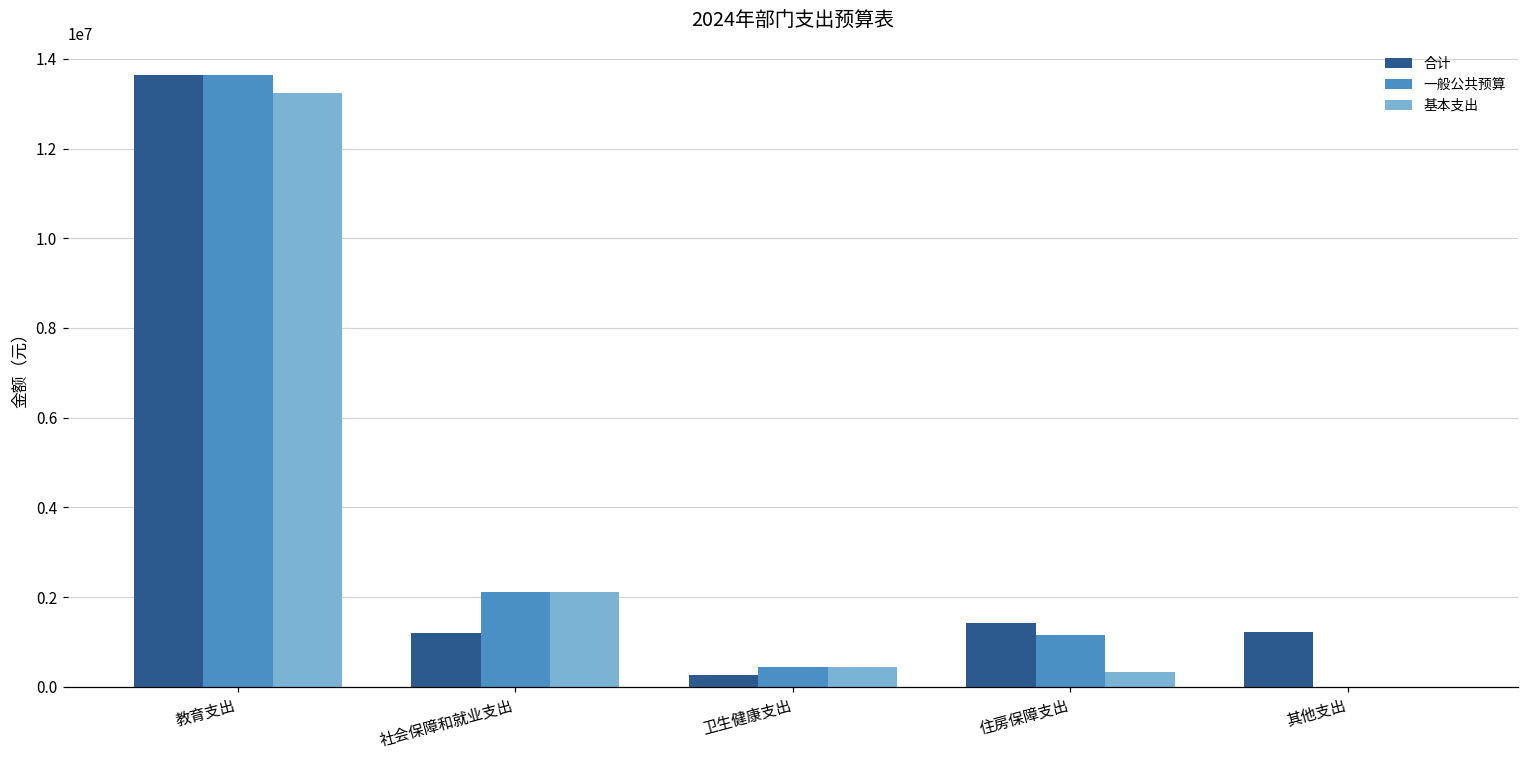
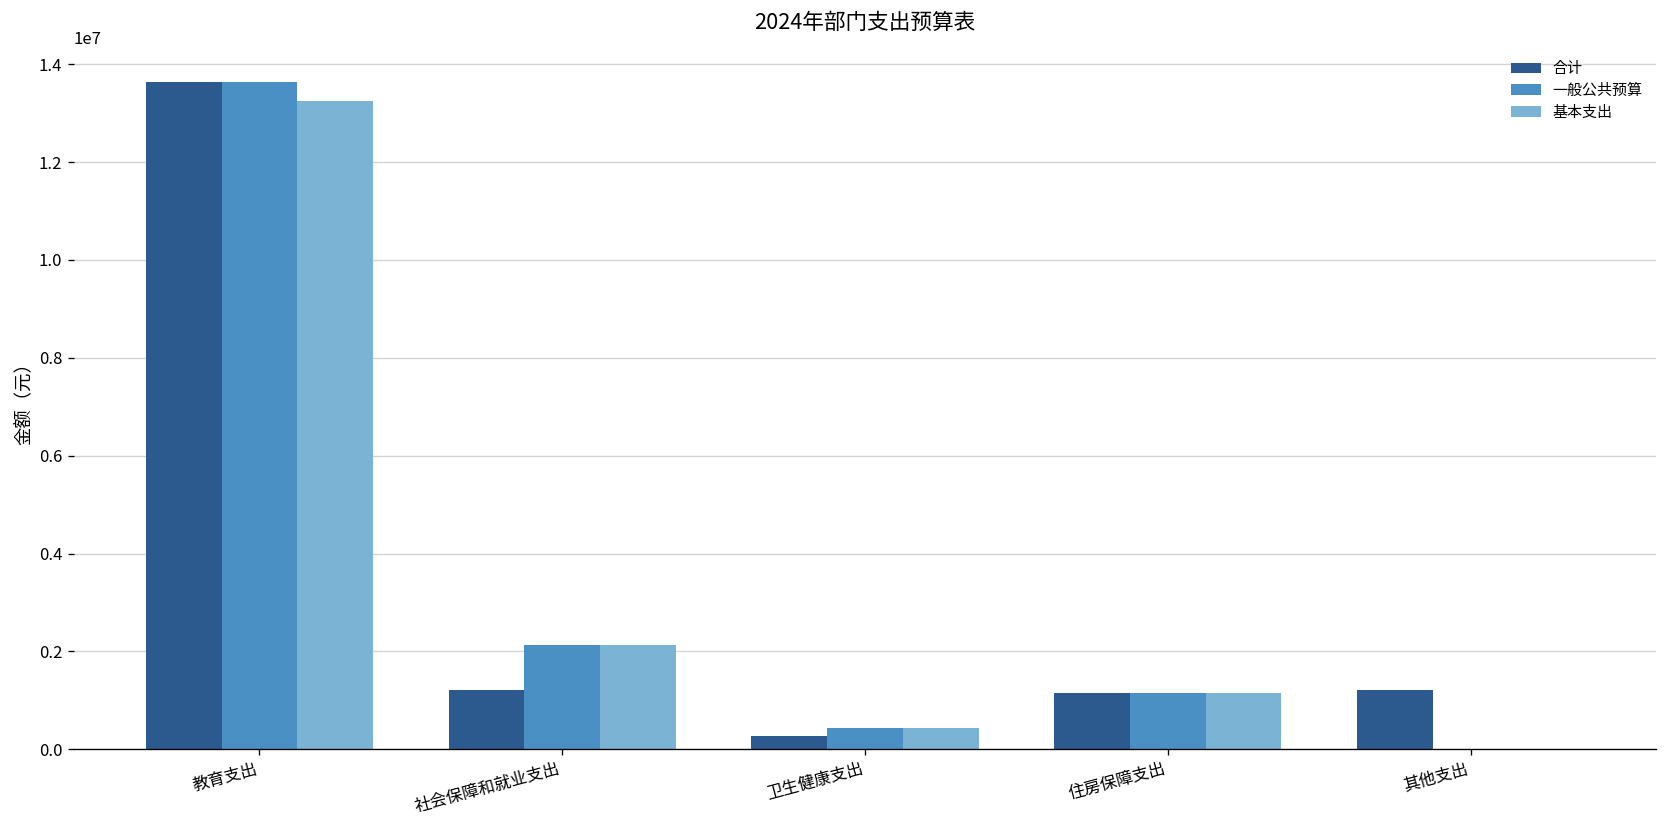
  {
    "合计": {
      "教育支出": 13600000,
      "社会保障和就业支出": 1200000,
      "卫生健康支出": 300000,
-     "住房保障支出": 1400000,
+     "住房保障支出": 1100000,
      "其他支出": 1200000
    },
    "一般公共预算": {
      "教育支出": 13600000,
      "社会保障和就业支出": 2100000,
      "卫生健康支出": 400000,
      "住房保障支出": 1100000,
      "其他支出": 0
    },
    "基本支出": {
      "教育支出": 13200000,
      "社会保障和就业支出": 2100000,
      "卫生健康支出": 400000,
-     "住房保障支出": 300000,
+     "住房保障支出": 1100000,
      "其他支出": 0
    }
  }
